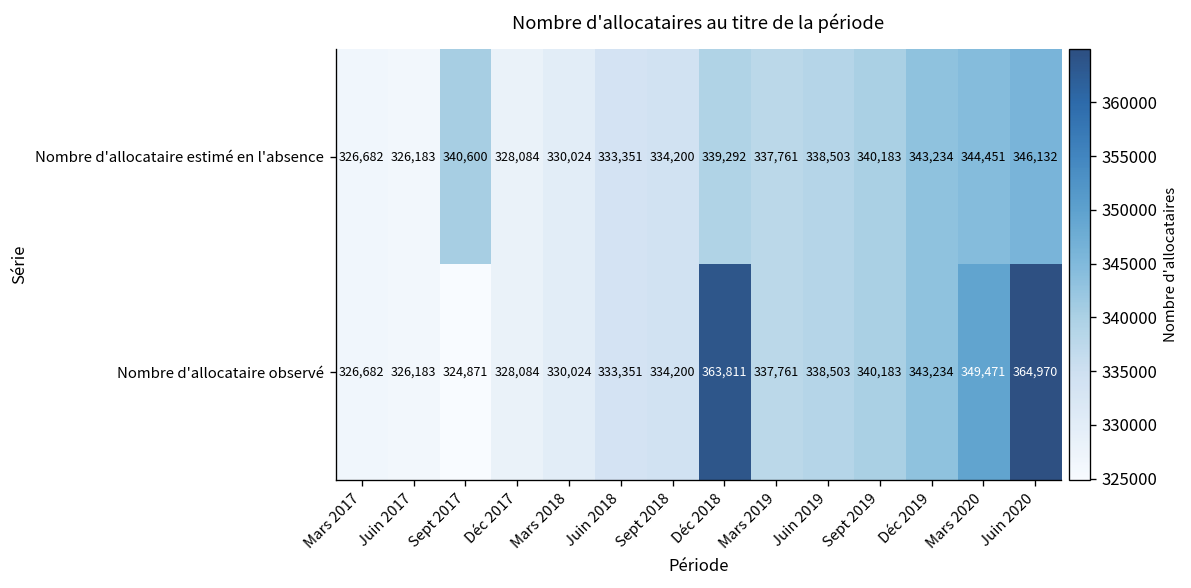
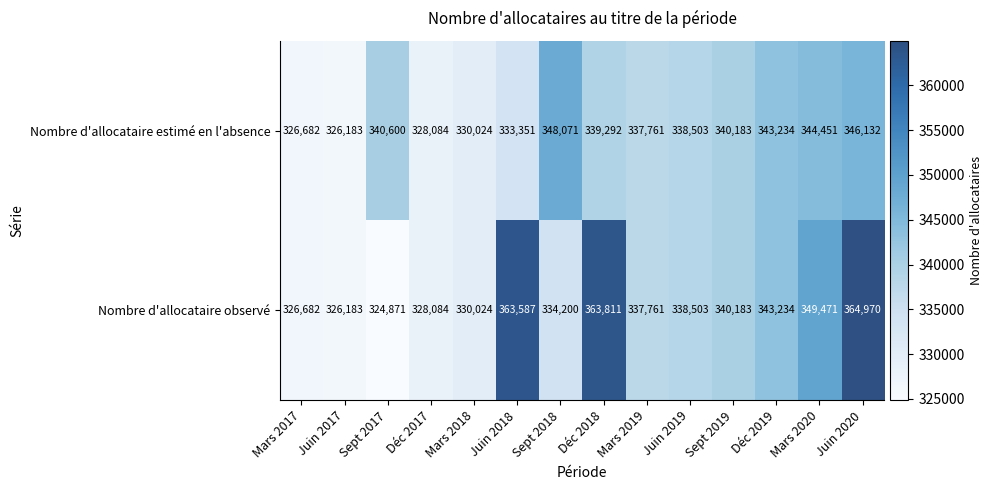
  {
    "Nombre d'allocataire estimé en l'absence": {
      "Mars 2017": "326,682",
      "Juin 2017": "326,183",
      "Sept 2017": "340,600",
      "Déc 2017": "328,084",
      "Mars 2018": "330,024",
      "Juin 2018": "333,351",
-     "Sept 2018": "334,200",
+     "Sept 2018": "348,071",
      "Déc 2018": "339,292",
      "Mars 2019": "337,761",
      "Juin 2019": "338,503",
      "Sept 2019": "340,183",
      "Déc 2019": "343,234",
      "Mars 2020": "344,451",
      "Juin 2020": "346,132"
    },
    "Nombre d'allocataire observé": {
      "Mars 2017": "326,682",
      "Juin 2017": "326,183",
      "Sept 2017": "324,871",
      "Déc 2017": "328,084",
      "Mars 2018": "330,024",
-     "Juin 2018": "333,351",
+     "Juin 2018": "363,587",
      "Sept 2018": "334,200",
      "Déc 2018": "363,811",
      "Mars 2019": "337,761",
      "Juin 2019": "338,503",
      "Sept 2019": "340,183",
      "Déc 2019": "343,234",
      "Mars 2020": "349,471",
      "Juin 2020": "364,970"
    }
  }
